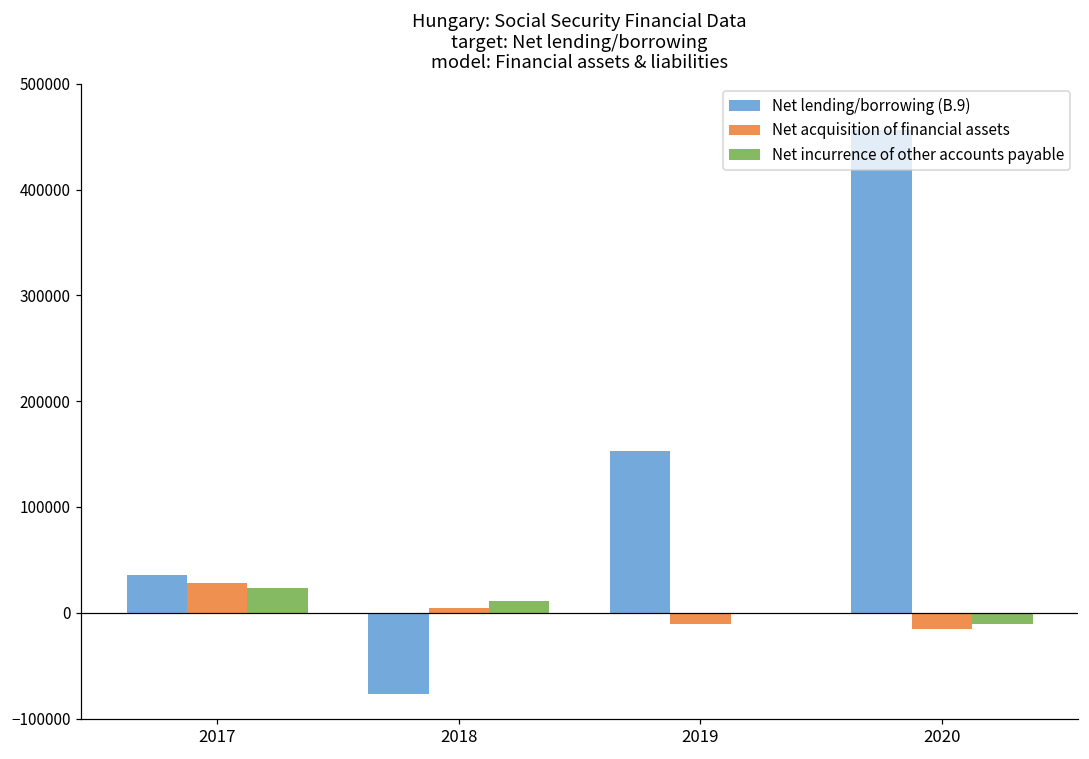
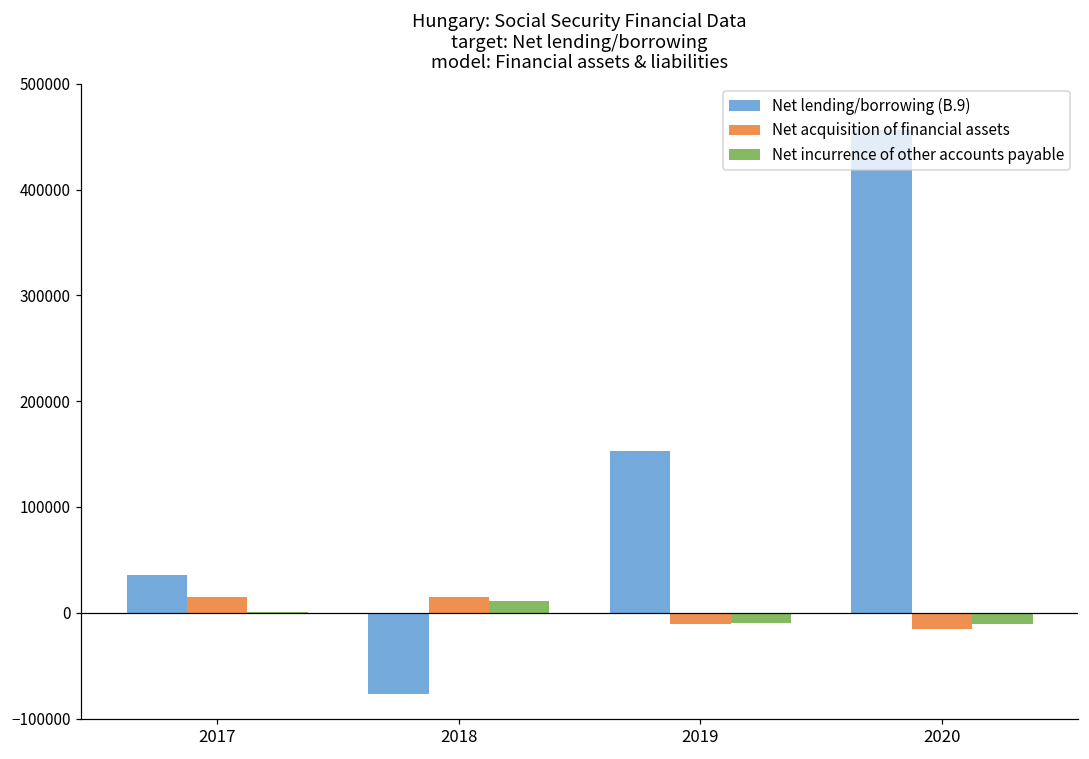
  {
    "Net lending/borrowing (B.9)": {
      "2017": 40000,
      "2018": -80000,
      "2019": 150000
    },
    "Net acquisition of financial assets": {
-     "2017": 30000,
-     "2018": 0,
+     "2017": 10000,
+     "2018": 20000,
      "2019": -10000,
      "2020": -20000
    },
    "Net incurrence of other accounts payable": {
-     "2017": 20000,
+     "2017": 0,
      "2018": 10000,
-     "2019": 0,
+     "2019": -10000,
      "2020": -10000
    }
  }
